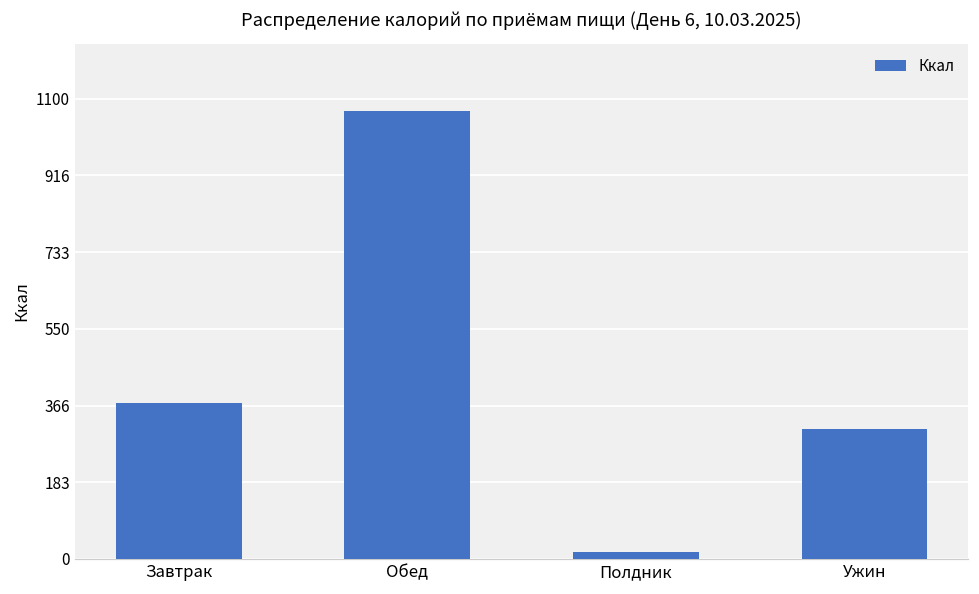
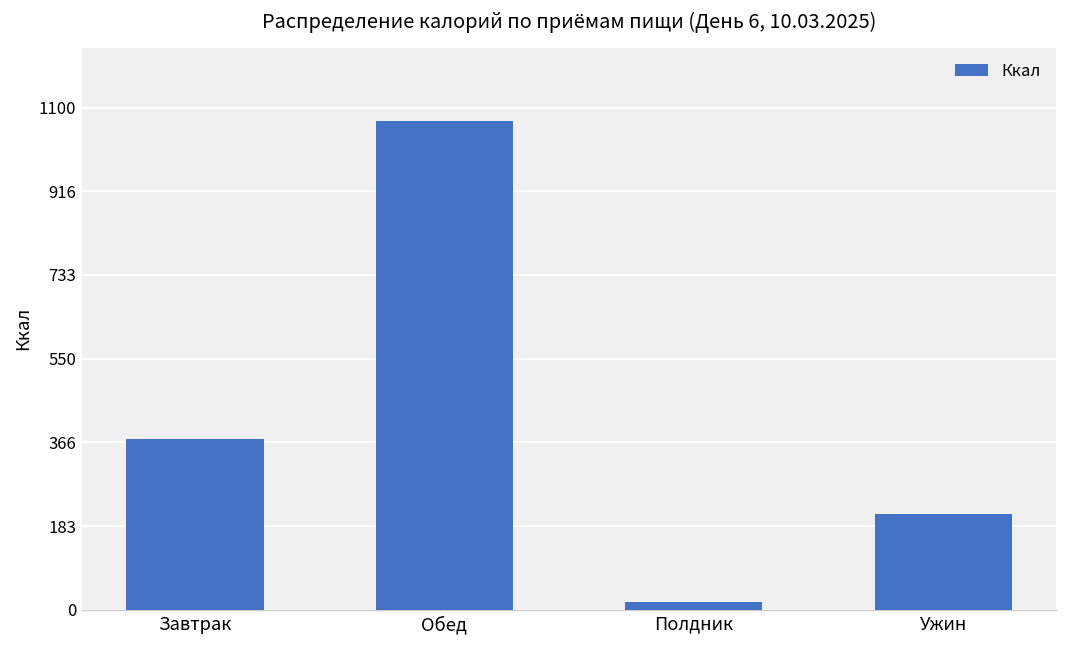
  {
    "Завтрак": 370,
    "Обед": 1070,
    "Полдник": 20,
-   "Ужин": 310
+   "Ужин": 210
  }
